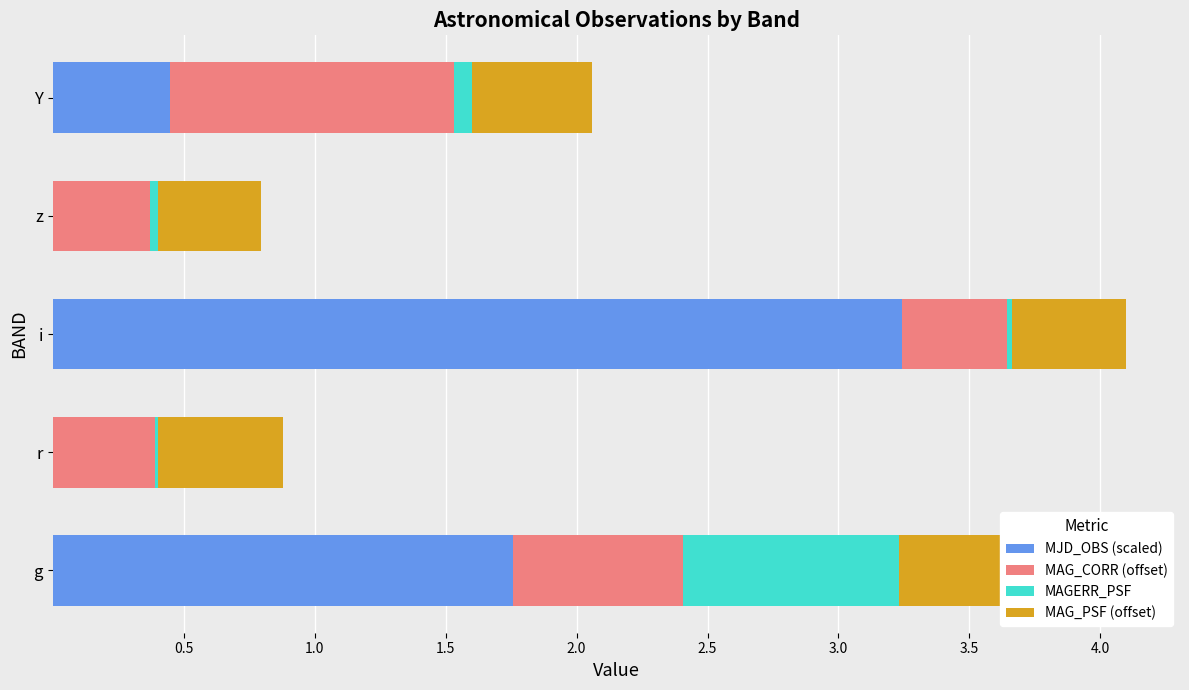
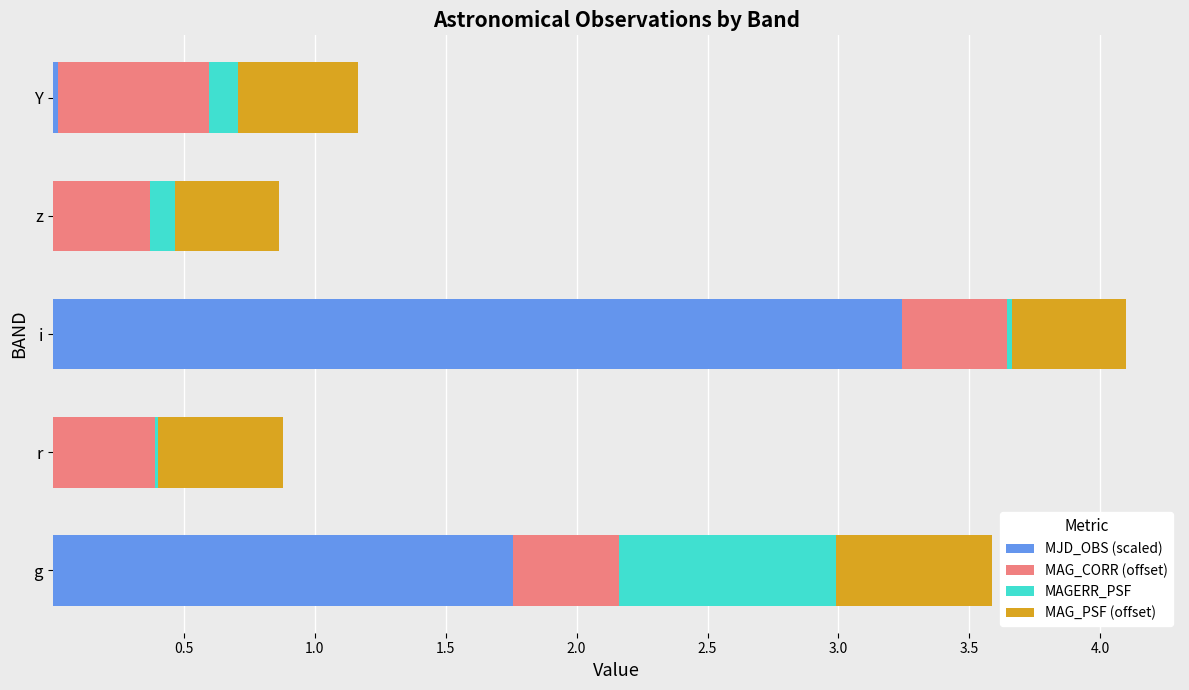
  {
    "MJD_OBS (scaled)": {
-     "Y": 0.45,
+     "Y": 0.02,
      "i": 3.24,
      "r": 0.00,
      "g": 1.76
    },
    "MAG_CORR (offset)": {
-     "Y": 1.08,
+     "Y": 0.57,
      "z": 0.37,
      "i": 0.40,
      "r": 0.39,
-     "g": 0.65
+     "g": 0.41
    },
    "MAGERR_PSF": {
-     "Y": 0.07,
-     "z": 0.03,
+     "Y": 0.11,
+     "z": 0.10,
      "i": 0.02,
      "r": 0.01,
      "g": 0.83
    },
    "MAG_PSF (offset)": {
      "Y": 0.46,
      "z": 0.40,
      "i": 0.44,
      "r": 0.48
    }
  }
